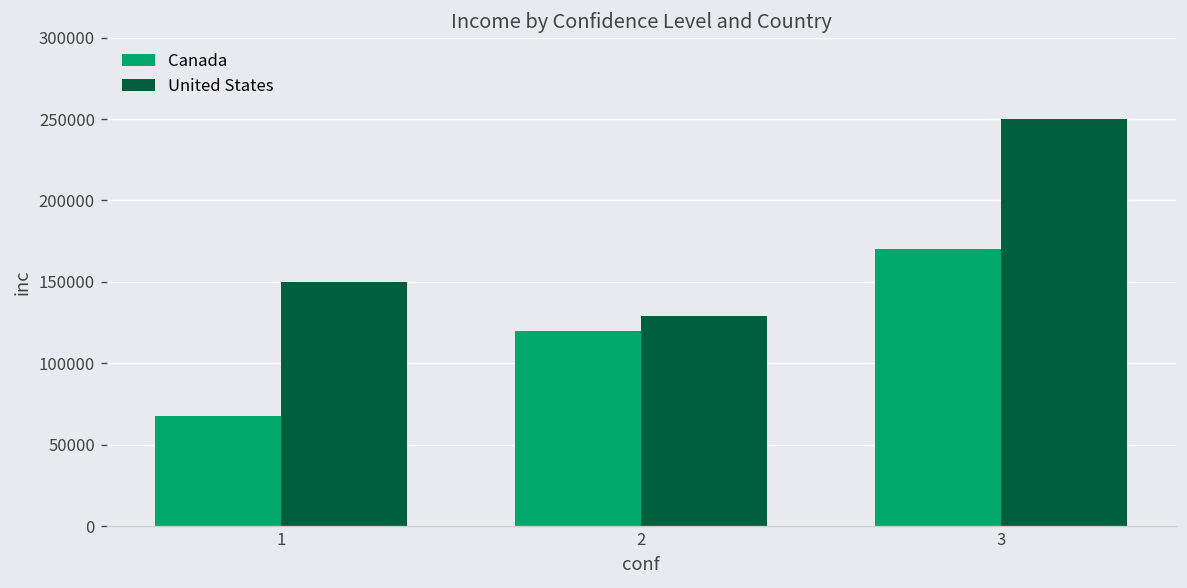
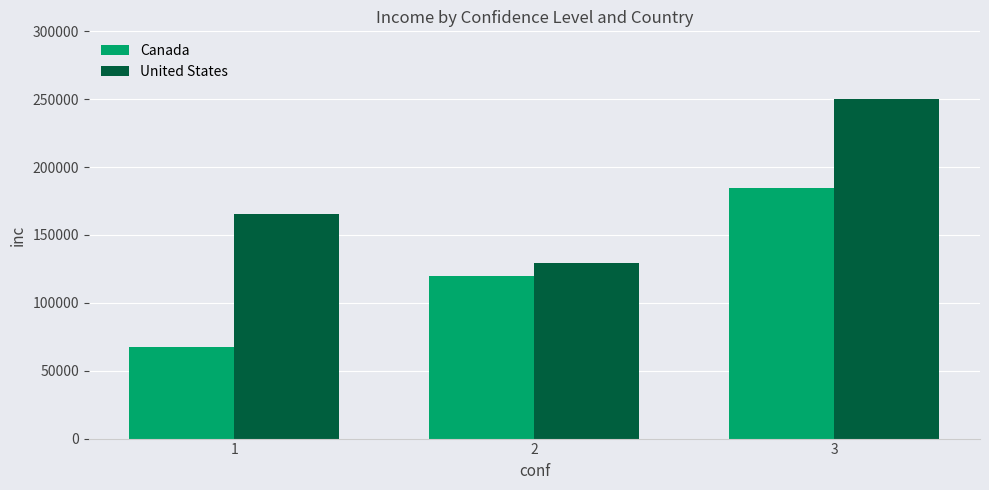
  {
    "Canada": {
      "1": 68000,
      "2": 120000,
-     "3": 170000
+     "3": 184000
    },
    "United States": {
-     "1": 150000,
+     "1": 165000,
      "2": 129000,
      "3": 250000
    }
  }
